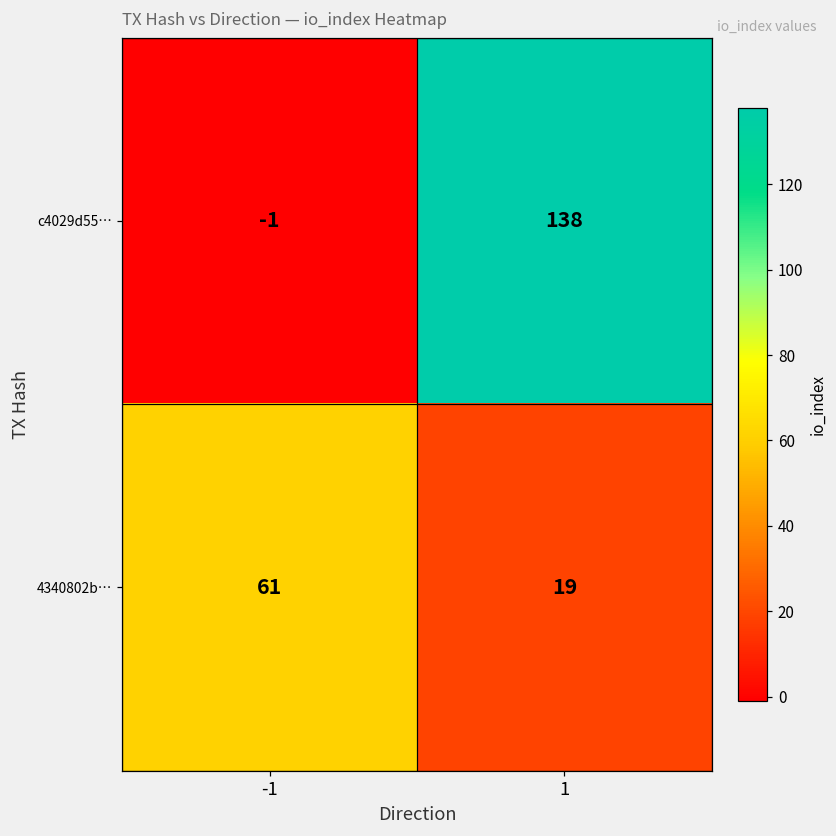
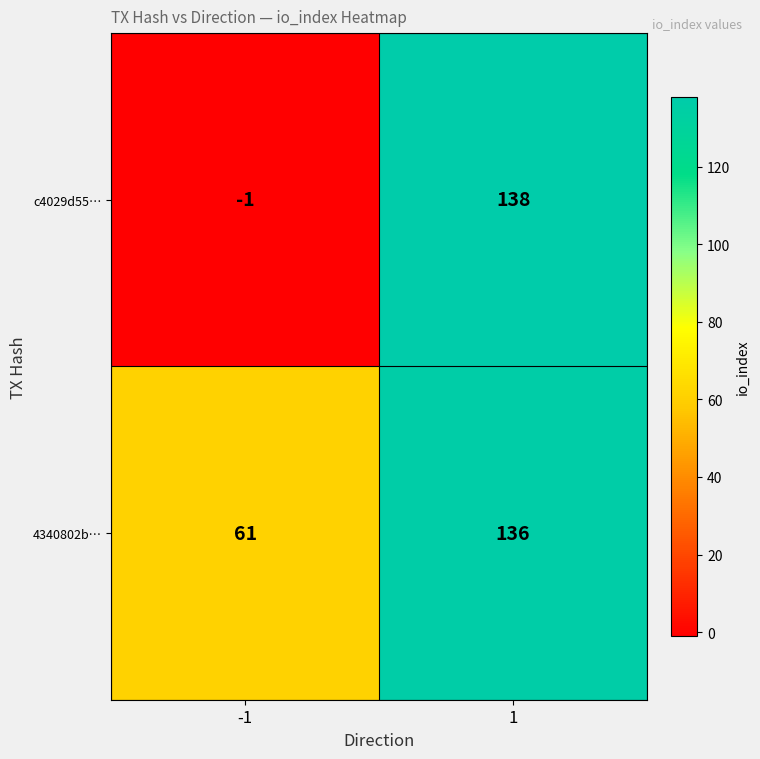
  {
    "c4029d55…": {
      "-1": -1,
      "1": 138
    },
    "4340802b…": {
      "-1": 61,
-     "1": 19
+     "1": 136
    }
  }
